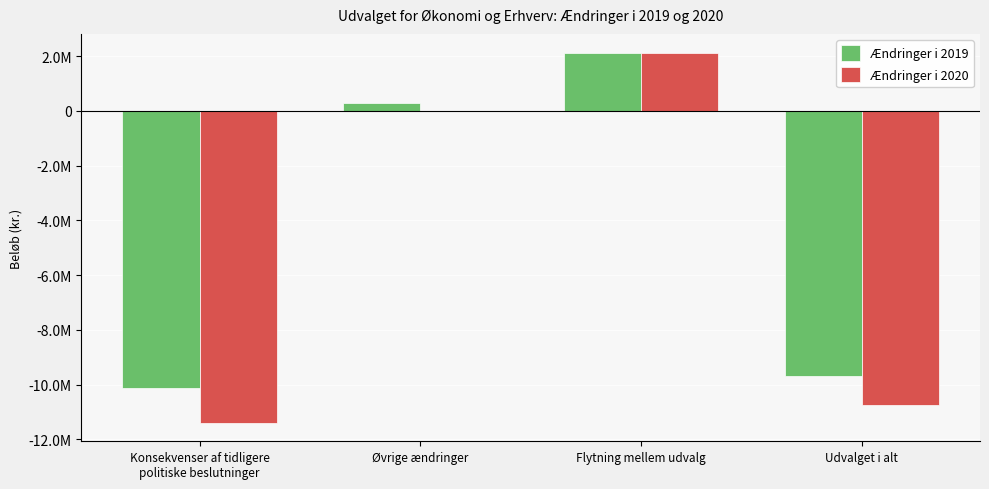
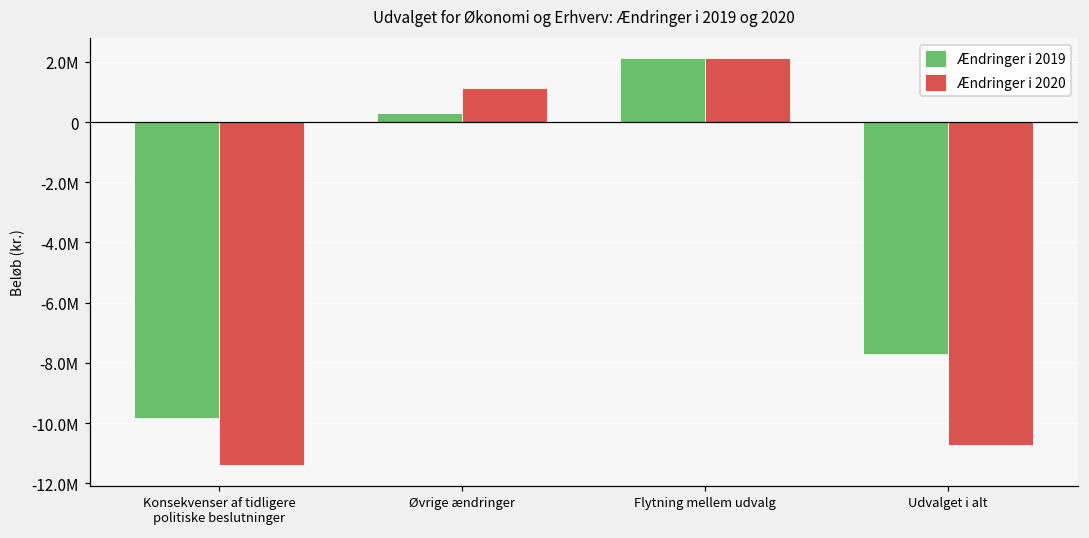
  {
    "Ændringer i 2019": {
-     "Konsekvenser af tidligere politiske beslutninger": -10100000,
+     "Konsekvenser af tidligere politiske beslutninger": -9800000,
      "Øvrige ændringer": 300000,
      "Flytning mellem udvalg": 2100000,
-     "Udvalget i alt": -9700000
+     "Udvalget i alt": -7700000
    },
    "Ændringer i 2020": {
      "Konsekvenser af tidligere politiske beslutninger": -11400000,
-     "Øvrige ændringer": 0,
+     "Øvrige ændringer": 1100000,
      "Flytning mellem udvalg": 2100000,
      "Udvalget i alt": -10700000
    }
  }
